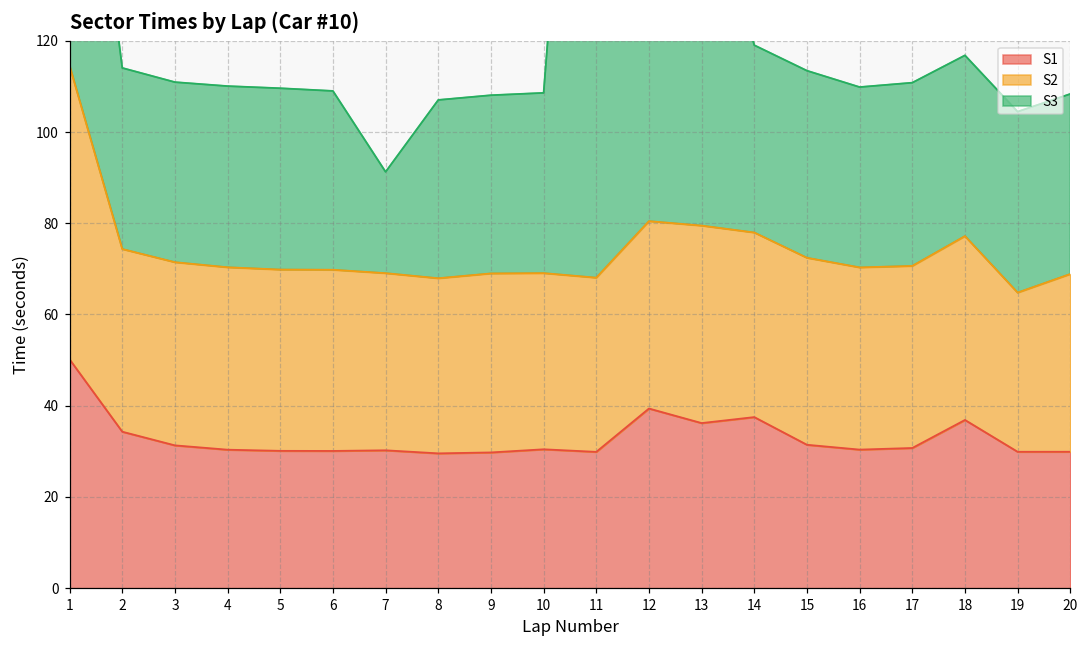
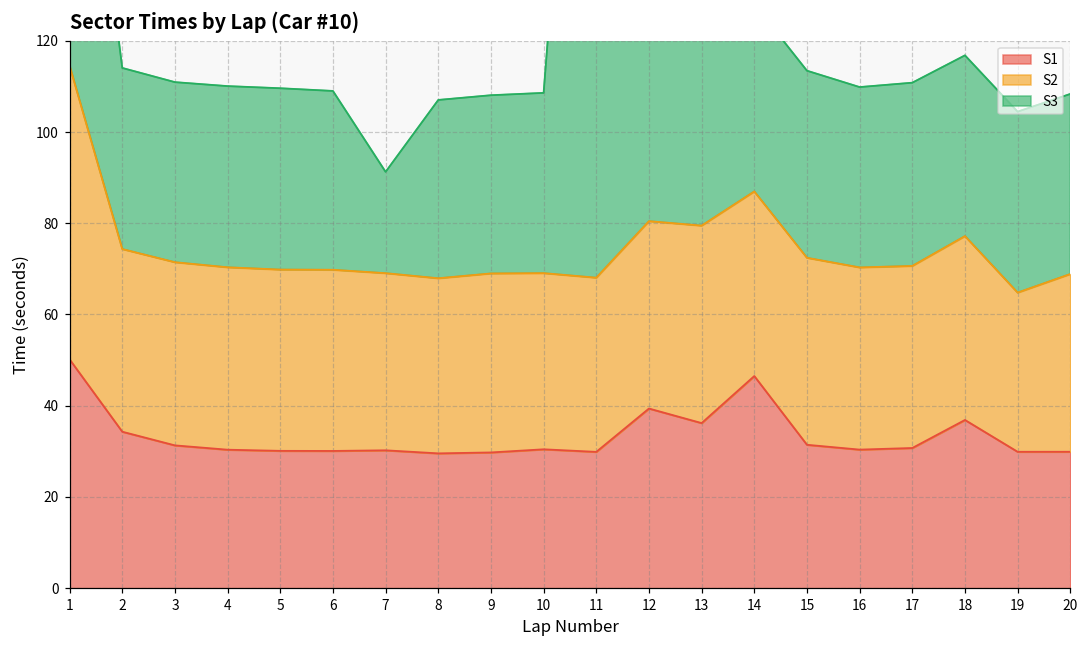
  {
    "S1": {
      "1": 50,
      "2": 34,
      "3": 31,
      "4": 30,
      "5": 30,
      "6": 30,
      "7": 30,
      "8": 30,
      "9": 30,
      "10": 30,
      "11": 30,
      "12": 39,
      "13": 36,
-     "14": 38,
+     "14": 47,
      "15": 31,
      "16": 30,
      "17": 31,
      "18": 37,
      "19": 30,
      "20": 30
    },
    "S2": {
      "1": 64,
      "2": 40,
      "3": 40,
      "4": 40,
      "5": 40,
      "6": 40,
      "7": 39,
      "8": 38,
      "9": 39,
      "10": 39,
      "11": 38,
      "12": 41,
      "13": 43,
      "14": 40,
      "15": 41,
      "16": 40,
      "17": 40,
      "18": 40,
      "19": 35,
      "20": 39
    },
    "S3": {
      "2": 40,
      "3": 39,
      "4": 40,
      "5": 40,
      "6": 39,
      "7": 22,
      "8": 39,
      "9": 39,
      "10": 40,
      "15": 41,
      "16": 40,
      "17": 40,
      "18": 40,
      "20": 39
    }
  }
